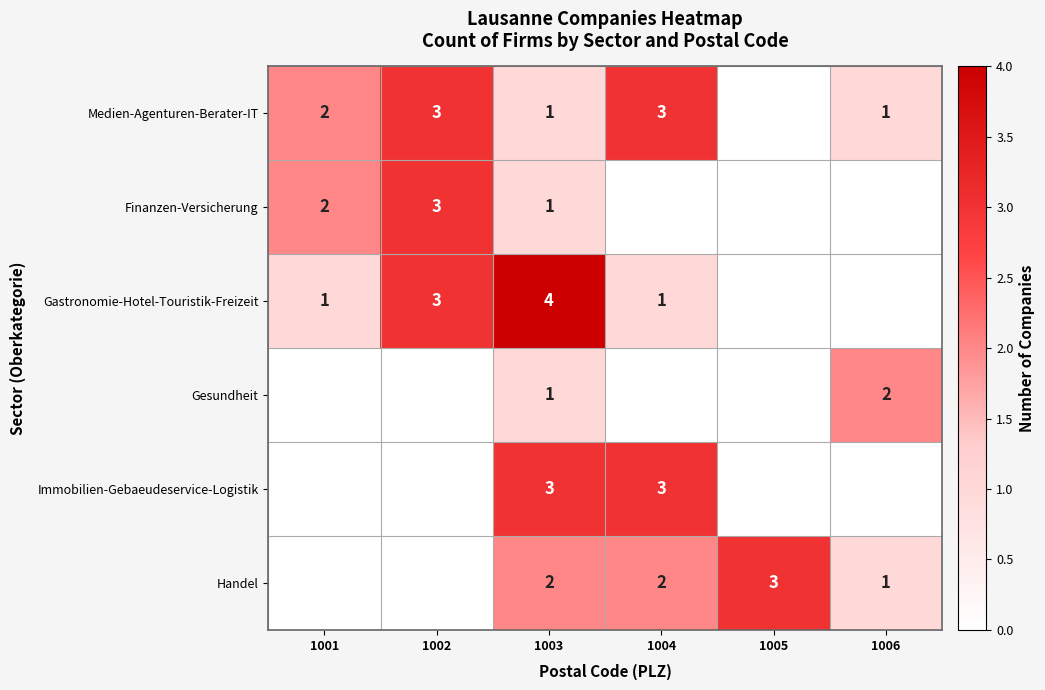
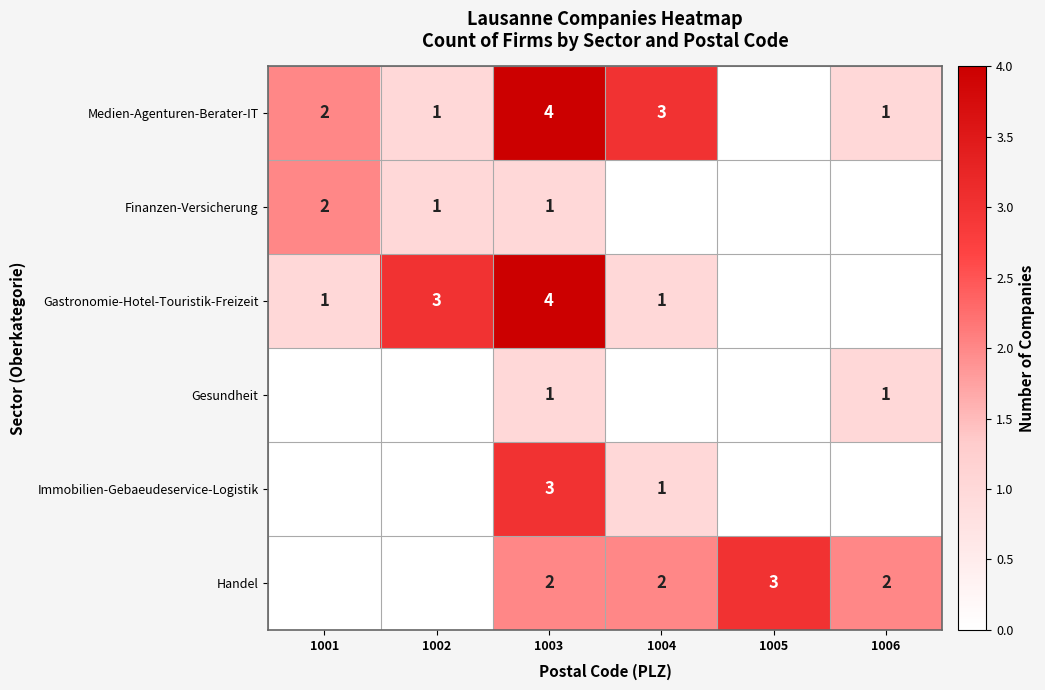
  {
    "Medien-Agenturen-Berater-IT": {
-     "1002": 3,
-     "1003": 1
+     "1002": 1,
+     "1003": 4
    },
    "Finanzen-Versicherung": {
-     "1002": 3
+     "1002": 1
    },
    "Gesundheit": {
-     "1006": 2
+     "1006": 1
    },
    "Immobilien-Gebaeudeservice-Logistik": {
-     "1004": 3
+     "1004": 1
    },
    "Handel": {
-     "1006": 1
+     "1006": 2
    }
  }
